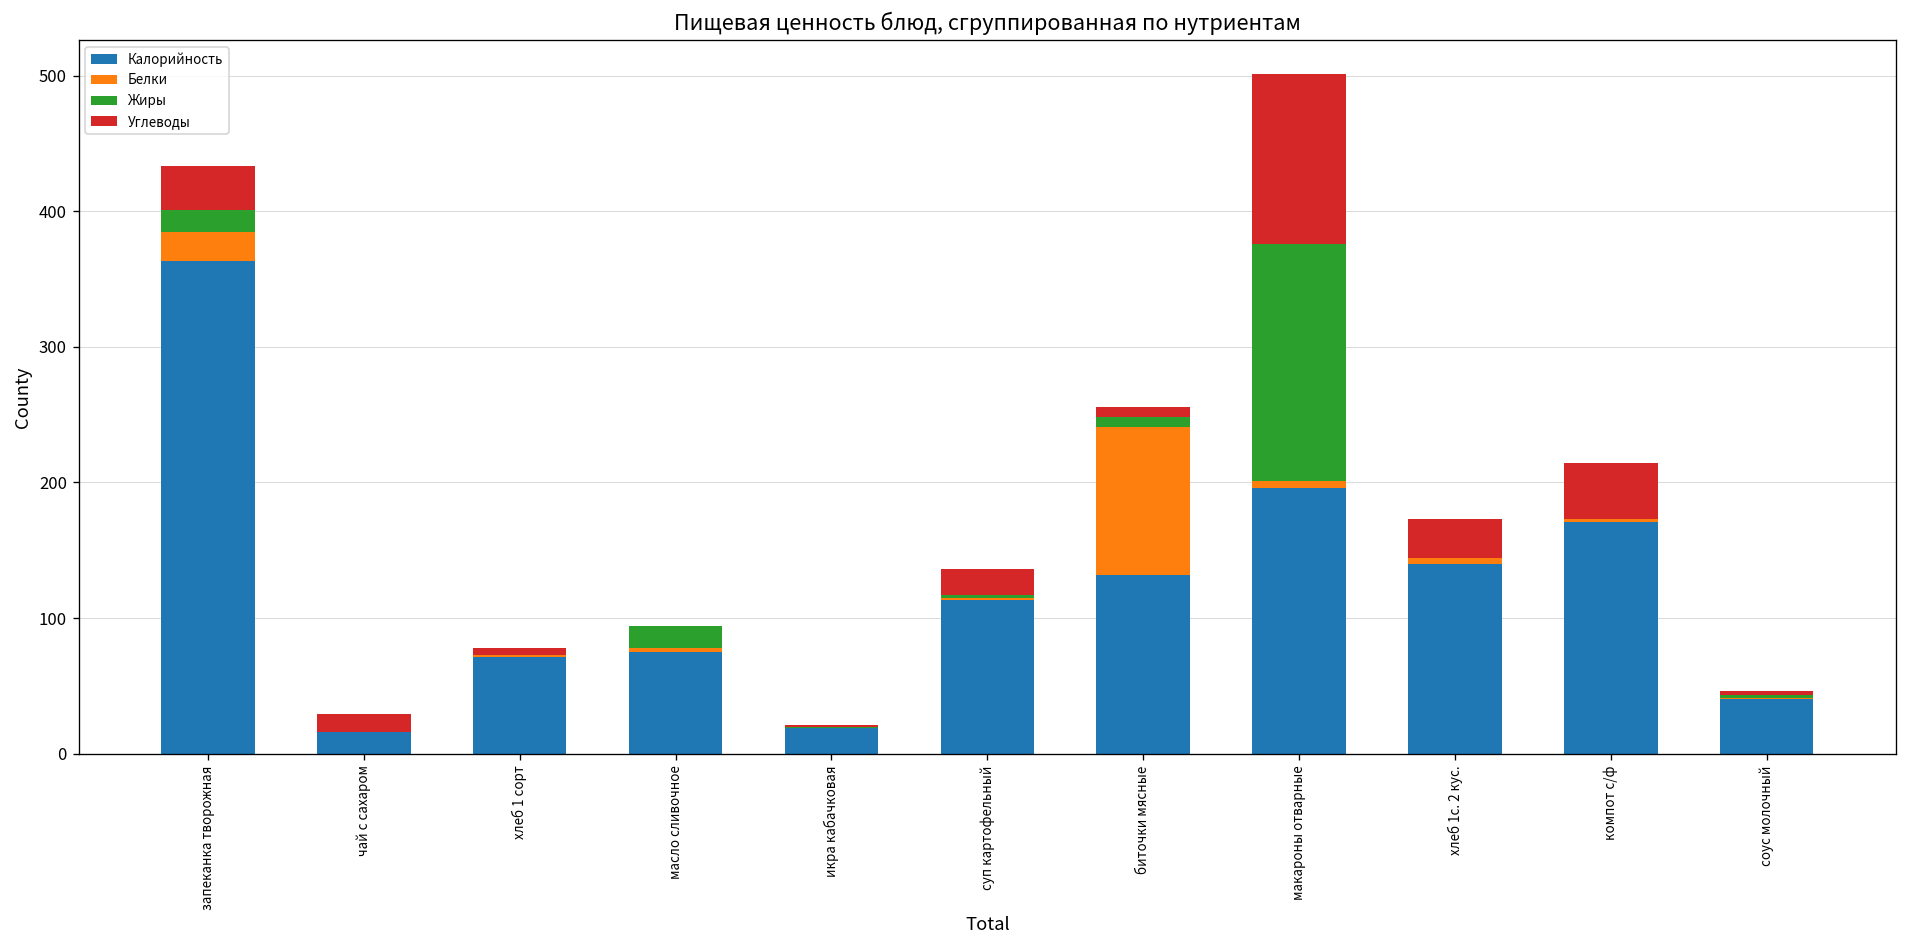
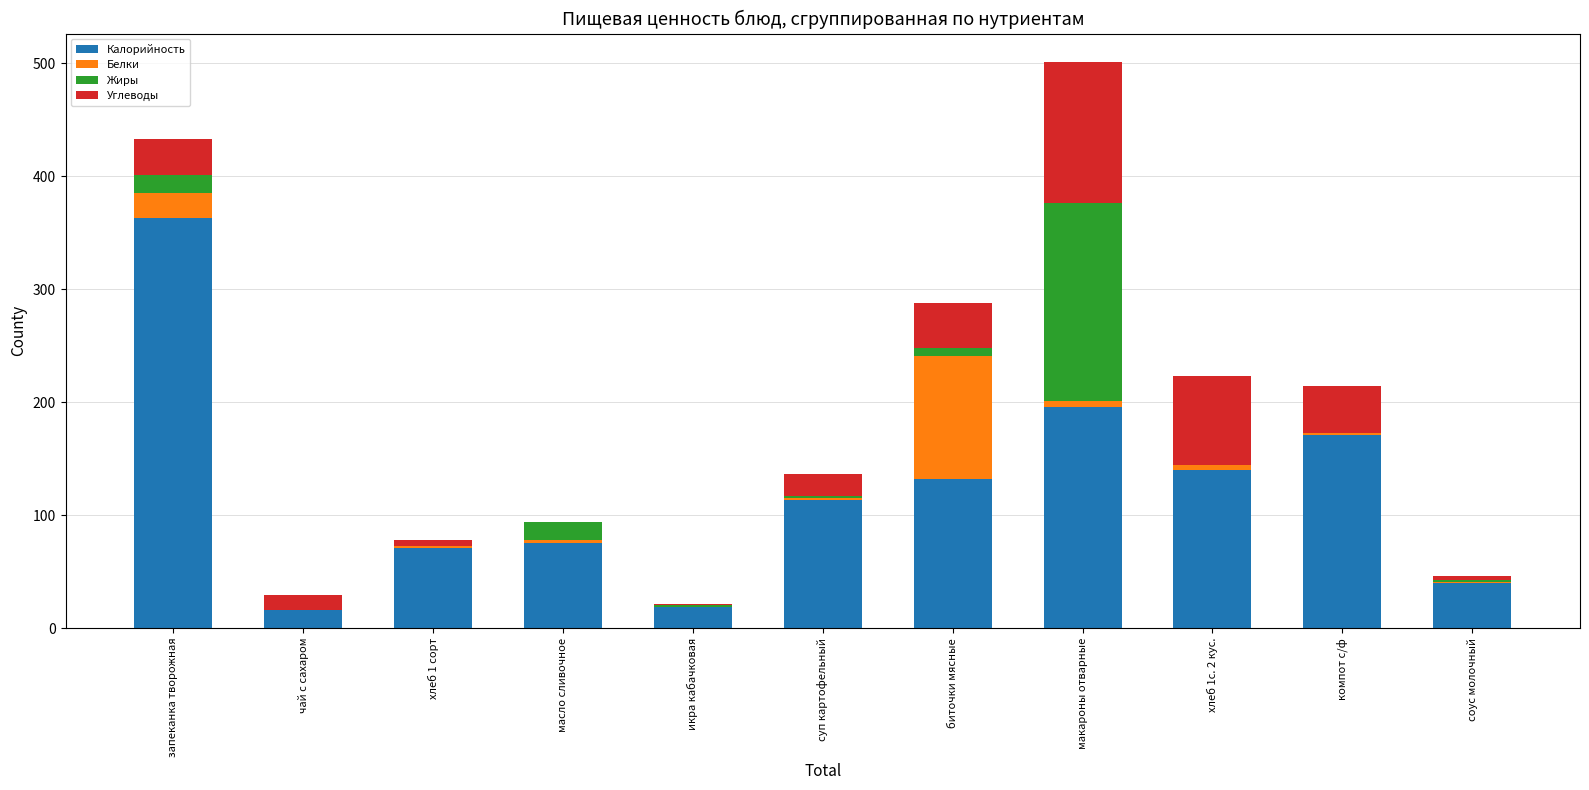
  {
    "Калорийность": {
      "запеканка творожная": 363,
      "чай с сахаром": 16,
      "хлеб 1 сорт": 71,
      "масло сливочное": 75,
      "икра кабачковая": 19,
      "суп картофельный": 113,
      "биточки мясные": 132,
      "макароны отварные": 196,
      "хлеб 1с. 2 кус.": 140,
      "компот с/ф": 171,
      "соус молочный": 40
    },
    "Белки": {
      "запеканка творожная": 22,
      "чай с сахаром": 0,
      "масло сливочное": 3,
      "икра кабачковая": 0,
      "биточки мясные": 109,
      "макароны отварные": 5,
      "хлеб 1с. 2 кус.": 4
    },
    "Жиры": {
      "запеканка творожная": 16,
      "чай с сахаром": 0,
      "хлеб 1 сорт": 0,
      "масло сливочное": 16,
      "биточки мясные": 7,
      "макароны отварные": 175,
      "хлеб 1с. 2 кус.": 0,
      "компот с/ф": 0
    },
    "Углеводы": {
      "запеканка творожная": 32,
      "чай с сахаром": 13,
      "хлеб 1 сорт": 5,
      "масло сливочное": 0,
      "суп картофельный": 19,
-     "биточки мясные": 8,
+     "биточки мясные": 40,
      "макароны отварные": 125,
-     "хлеб 1с. 2 кус.": 29,
+     "хлеб 1с. 2 кус.": 79,
      "компот с/ф": 41,
      "соус молочный": 3
    }
  }
